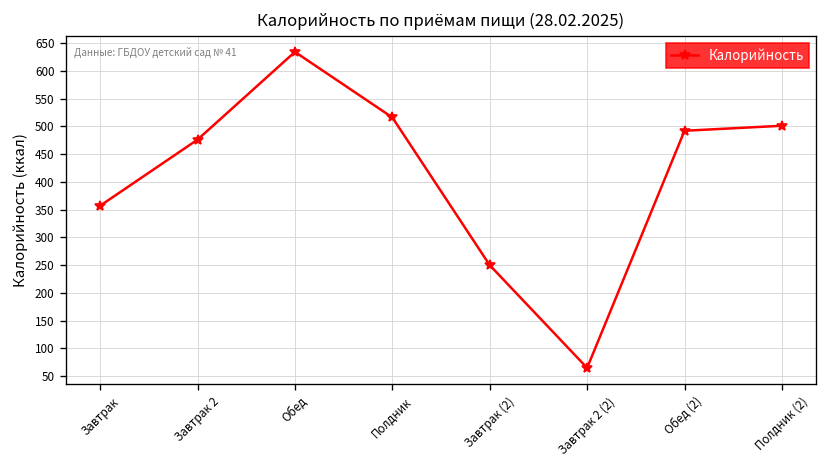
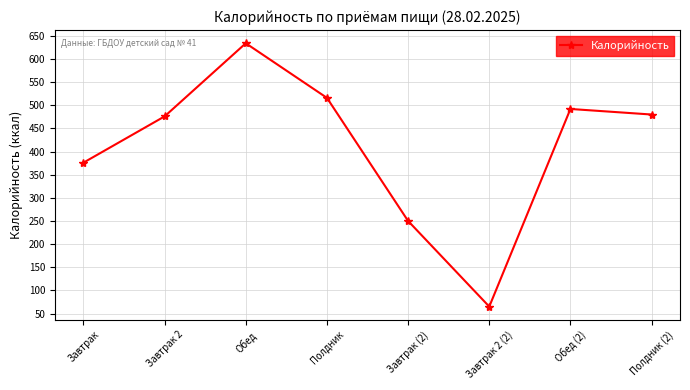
  {
-   "Завтрак": 360,
+   "Завтрак": 380,
    "Завтрак 2": 480,
    "Обед": 630,
    "Полдник": 520,
    "Завтрак (2)": 250,
    "Завтрак 2 (2)": 70,
    "Обед (2)": 490,
-   "Полдник (2)": 500
+   "Полдник (2)": 480
  }
